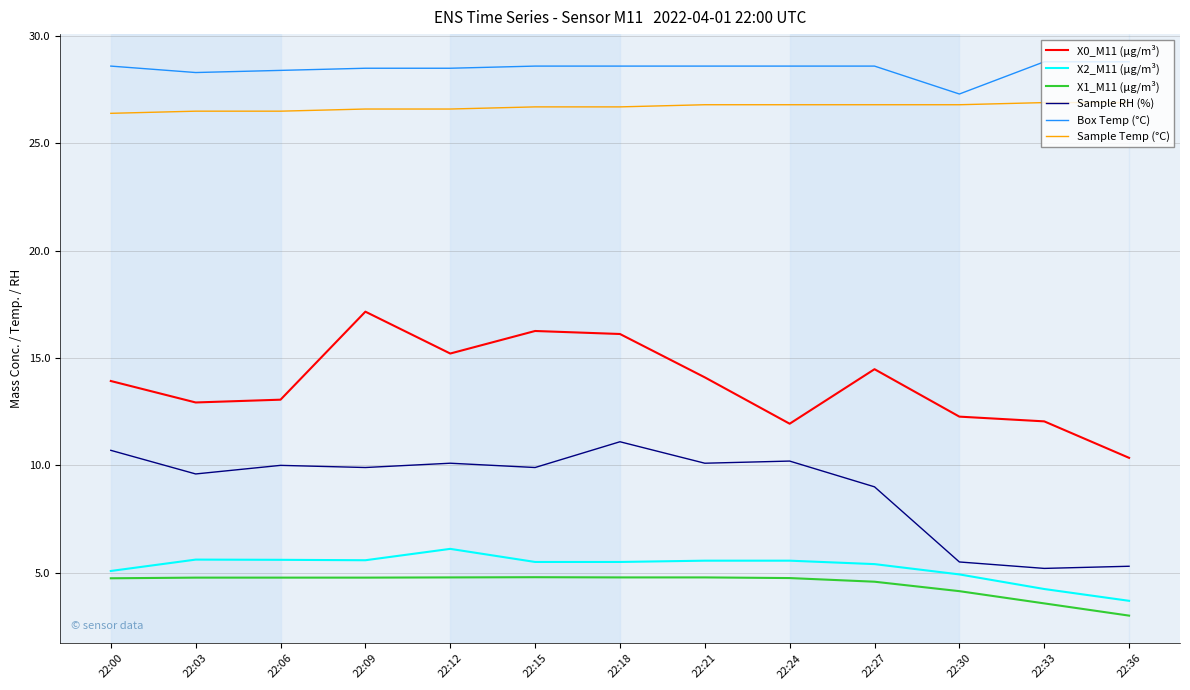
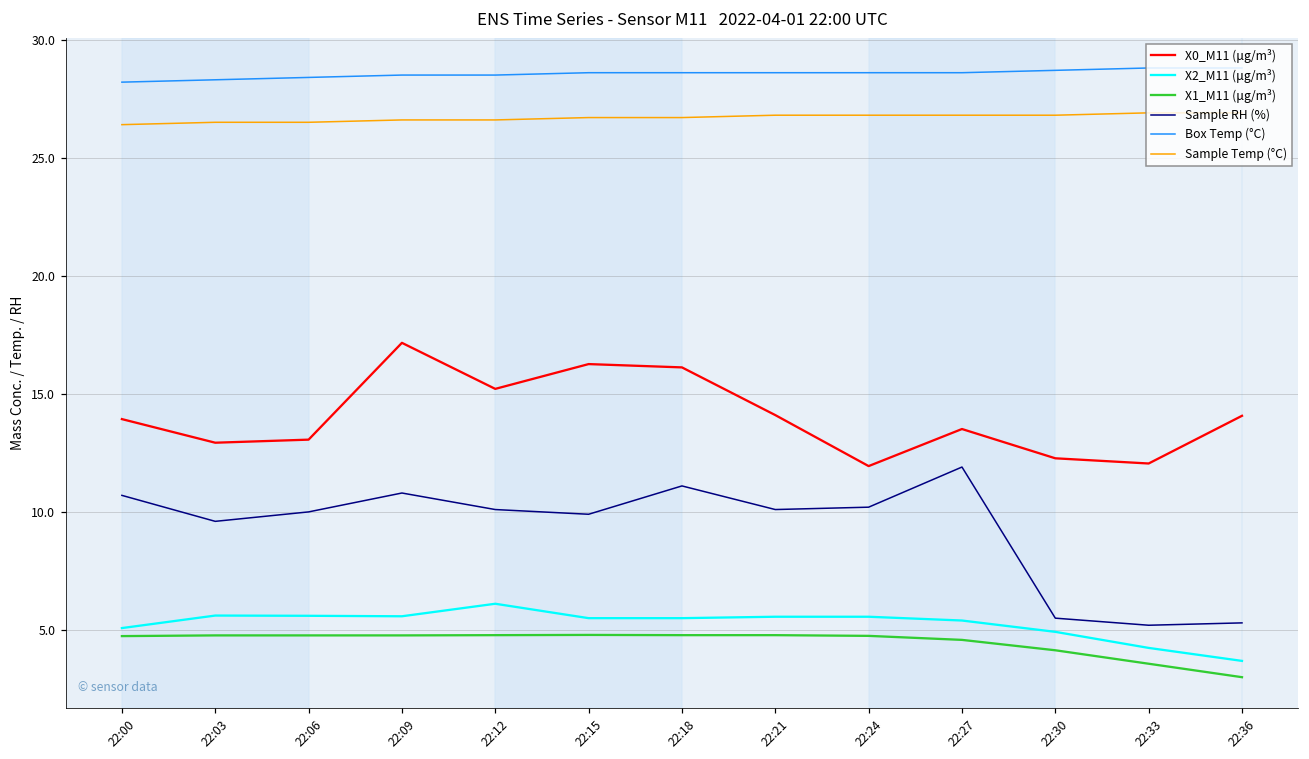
  {
    "X0_M11 (μg/m³)": {
      "22:00": 13.9,
      "22:03": 12.9,
      "22:06": 13.1,
      "22:09": 17.2,
      "22:12": 15.2,
      "22:15": 16.3,
      "22:18": 16.1,
      "22:21": 14.1,
      "22:24": 11.9,
-     "22:27": 14.5,
+     "22:27": 13.5,
      "22:30": 12.3,
      "22:33": 12.1,
-     "22:36": 10.4
+     "22:36": 14.1
    },
    "X2_M11 (μg/m³)": {
      "22:00": 5.1,
      "22:03": 5.6,
      "22:06": 5.6,
      "22:09": 5.6,
      "22:12": 6.1,
      "22:15": 5.5,
      "22:18": 5.5,
      "22:21": 5.6,
      "22:24": 5.6,
      "22:27": 5.4,
      "22:30": 4.9,
      "22:33": 4.2,
      "22:36": 3.7
    },
    "X1_M11 (μg/m³)": {
      "22:00": 4.7,
      "22:03": 4.8,
      "22:06": 4.8,
      "22:09": 4.8,
      "22:12": 4.8,
      "22:15": 4.8,
      "22:18": 4.8,
      "22:21": 4.8,
      "22:24": 4.8,
      "22:27": 4.6,
      "22:30": 4.1,
      "22:33": 3.6,
      "22:36": 3.0
    },
    "Sample RH (%)": {
      "22:00": 10.7,
      "22:03": 9.6,
      "22:06": 10.0,
-     "22:09": 9.9,
+     "22:09": 10.8,
      "22:12": 10.1,
      "22:15": 9.9,
      "22:18": 11.1,
      "22:21": 10.1,
      "22:24": 10.2,
-     "22:27": 9.0,
+     "22:27": 11.9,
      "22:30": 5.5,
      "22:33": 5.2,
      "22:36": 5.3
    },
    "Box Temp (°C)": {
-     "22:00": 28.6,
+     "22:00": 28.2,
      "22:03": 28.3,
      "22:06": 28.4,
      "22:09": 28.5,
      "22:12": 28.5,
      "22:15": 28.6,
      "22:18": 28.6,
      "22:21": 28.6,
      "22:24": 28.6,
      "22:27": 28.6,
-     "22:30": 27.3
+     "22:30": 28.7
    },
    "Sample Temp (°C)": {
      "22:00": 26.4,
      "22:03": 26.5,
      "22:06": 26.5,
      "22:09": 26.6,
      "22:12": 26.6,
      "22:15": 26.7,
      "22:18": 26.7,
      "22:21": 26.8,
      "22:24": 26.8,
      "22:27": 26.8,
      "22:30": 26.8
    }
  }
